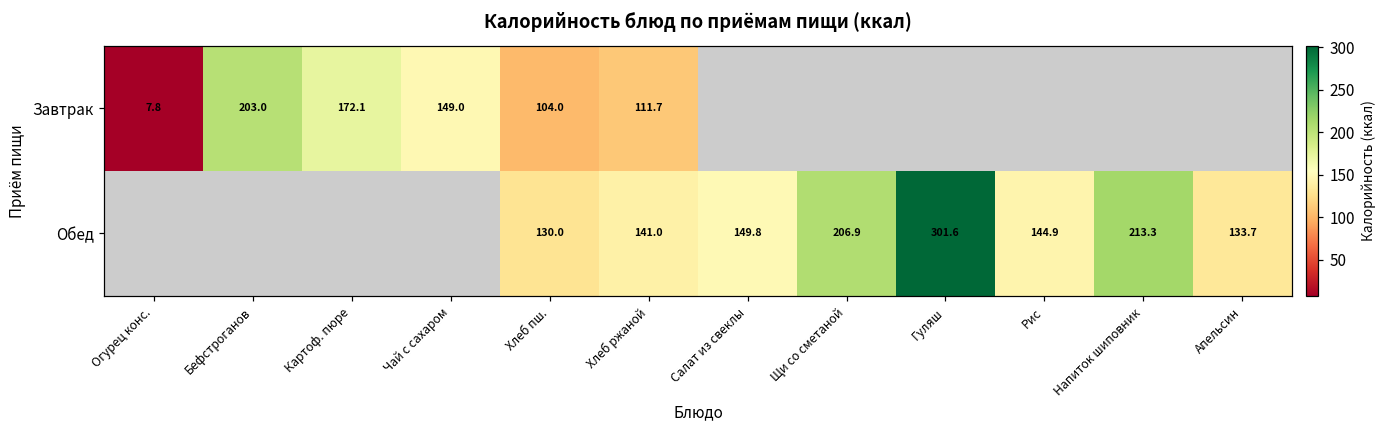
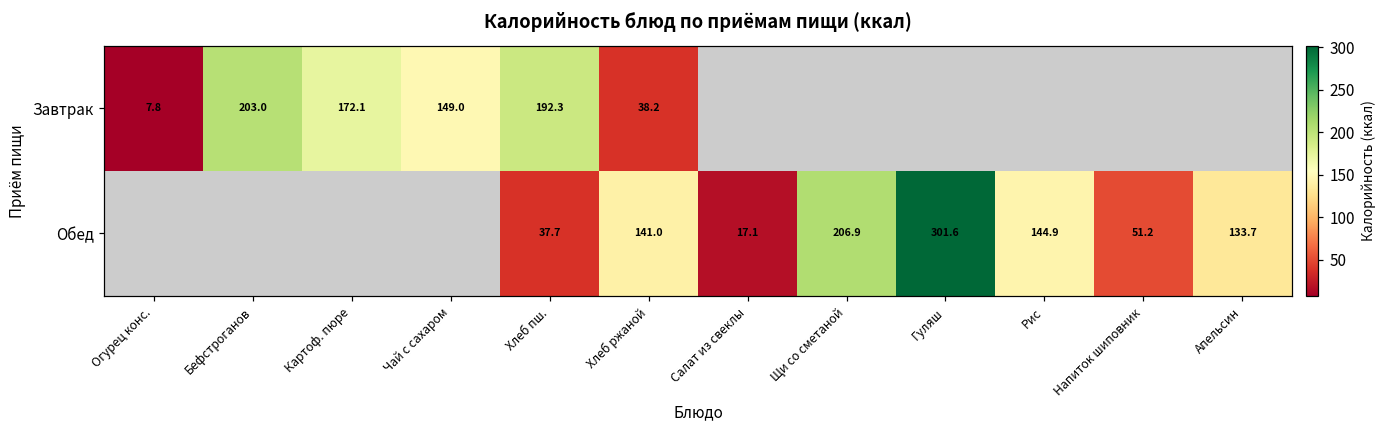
  {
    "Завтрак": {
      "Огурец конс.": 7.8,
      "Бефстроганов": 203.0,
      "Картоф. пюре": 172.1,
      "Чай с сахаром": 149.0,
-     "Хлеб пш.": 104.0,
-     "Хлеб ржаной": 111.7
+     "Хлеб пш.": 192.3,
+     "Хлеб ржаной": 38.2
    },
    "Обед": {
-     "Хлеб пш.": 130.0,
+     "Хлеб пш.": 37.7,
      "Хлеб ржаной": 141.0,
-     "Салат из свеклы": 149.8,
+     "Салат из свеклы": 17.1,
      "Щи со сметаной": 206.9,
      "Гуляш": 301.6,
      "Рис": 144.9,
-     "Напиток шиповник": 213.3,
+     "Напиток шиповник": 51.2,
      "Апельсин": 133.7
    }
  }
